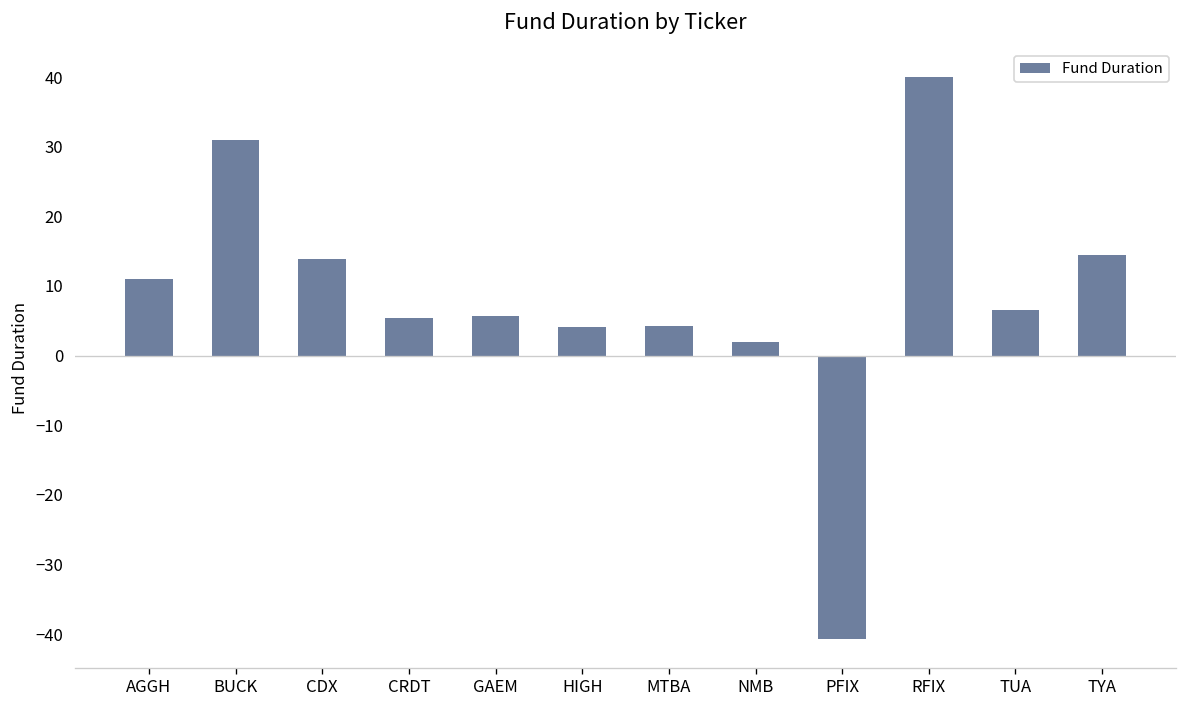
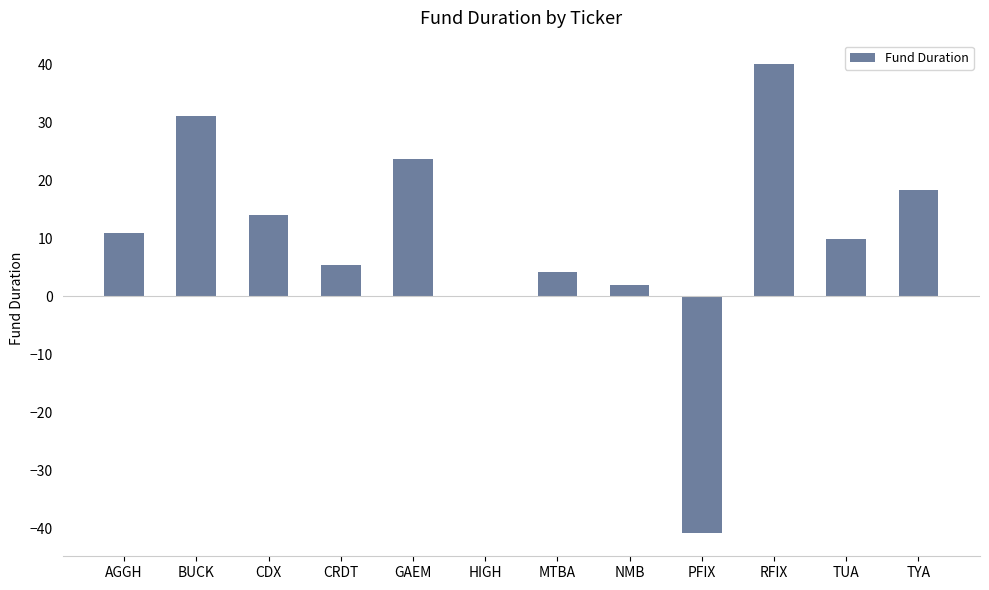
  {
    "AGGH": 11,
    "BUCK": 31,
    "CDX": 14,
    "CRDT": 5,
-   "GAEM": 6,
-   "HIGH": 4,
+   "GAEM": 24,
+   "HIGH": 0,
    "MTBA": 4,
    "NMB": 2,
    "PFIX": -41,
    "RFIX": 40,
-   "TUA": 7,
-   "TYA": 14
+   "TUA": 10,
+   "TYA": 18
  }
